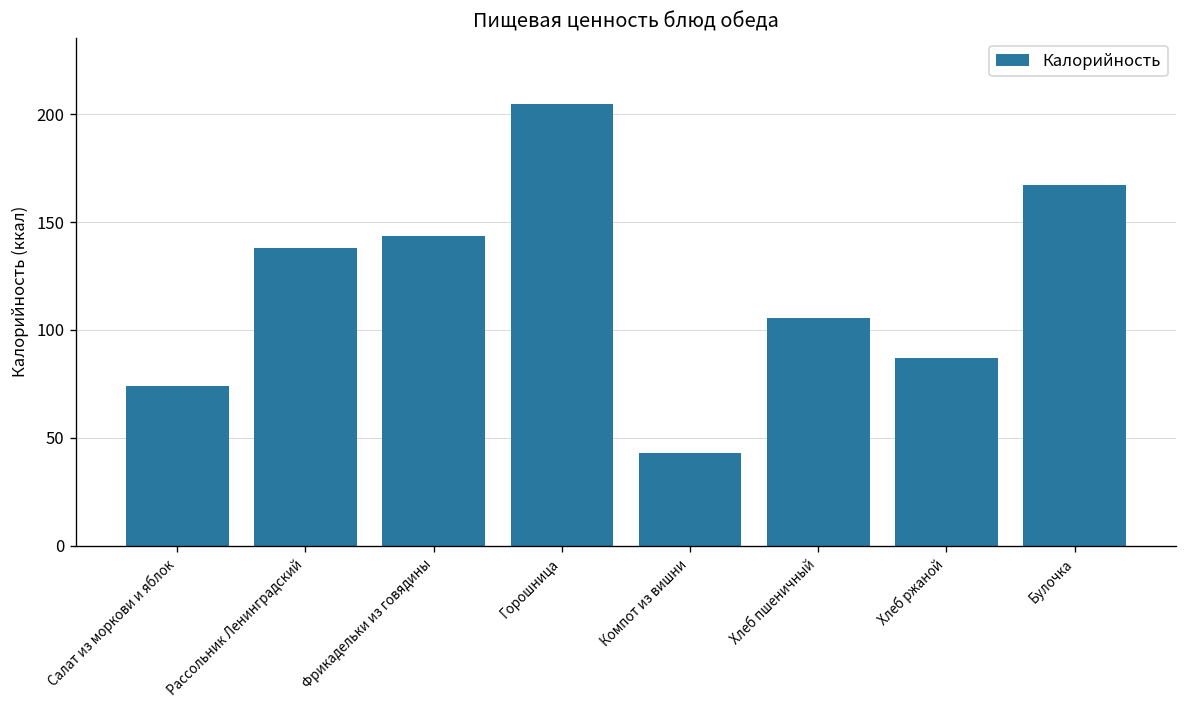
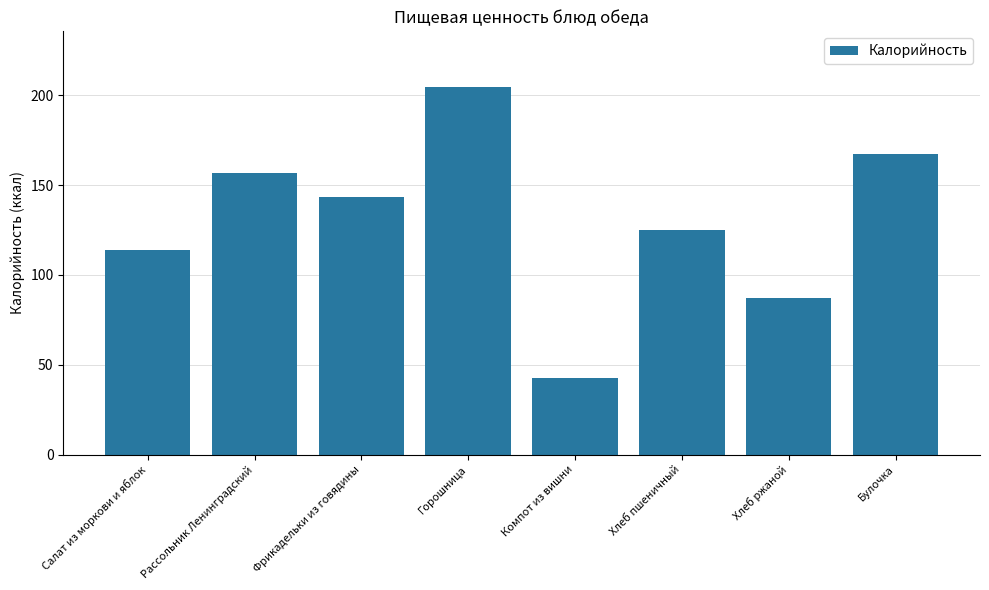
  {
-   "Салат из моркови и яблок": 74,
-   "Рассольник Ленинградский": 138,
+   "Салат из моркови и яблок": 114,
+   "Рассольник Ленинградский": 157,
    "Фрикадельки из говядины": 143,
    "Горошница": 205,
    "Компот из вишни": 43,
-   "Хлеб пшеничный": 106,
+   "Хлеб пшеничный": 125,
    "Хлеб ржаной": 87,
    "Булочка": 167
  }
